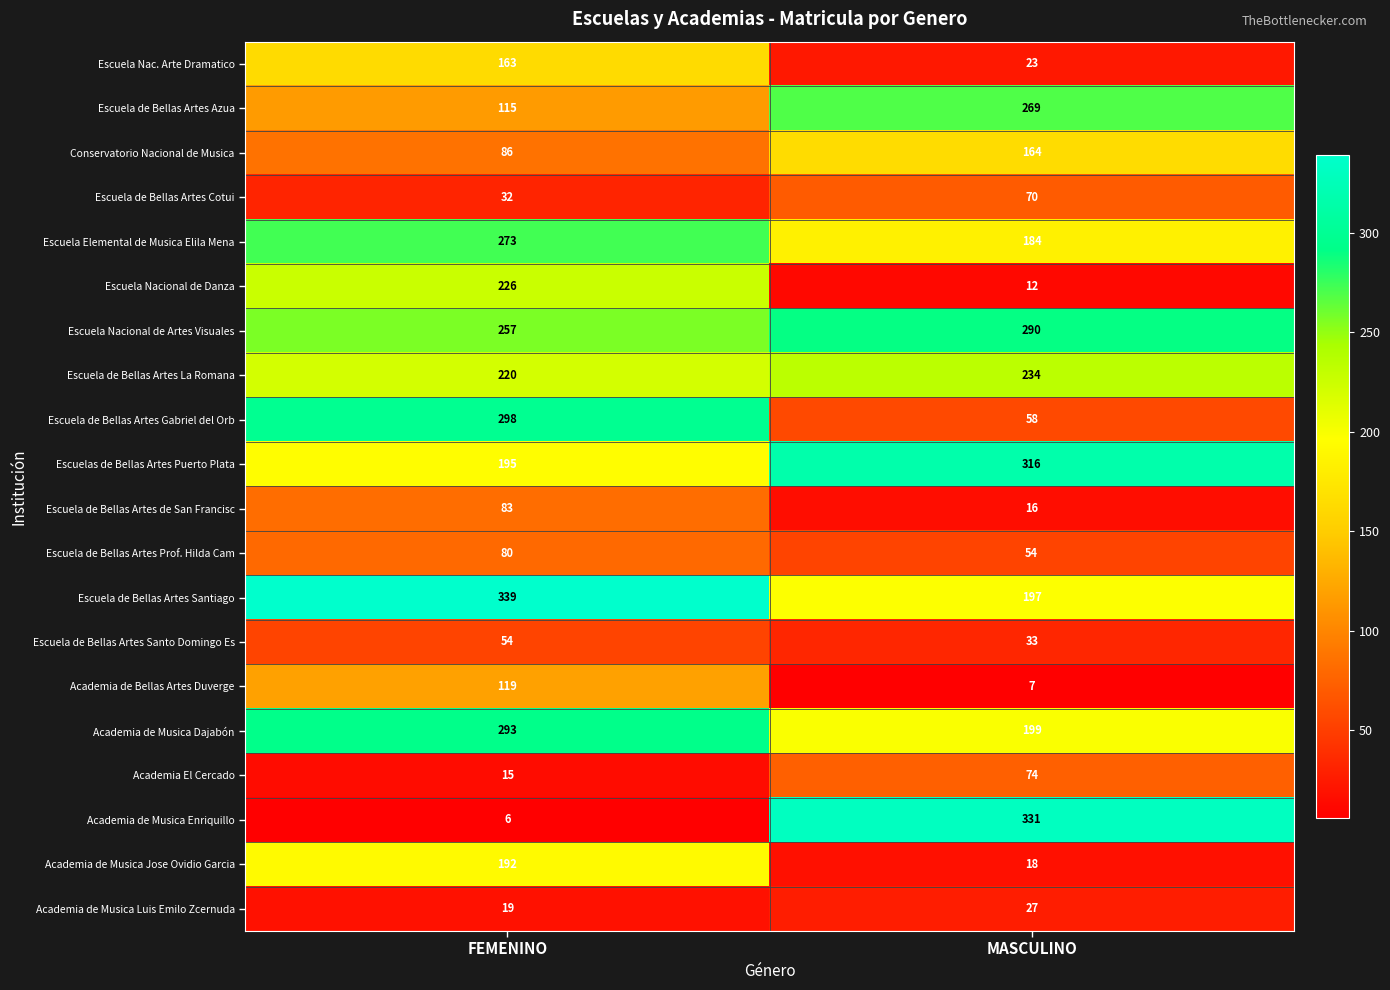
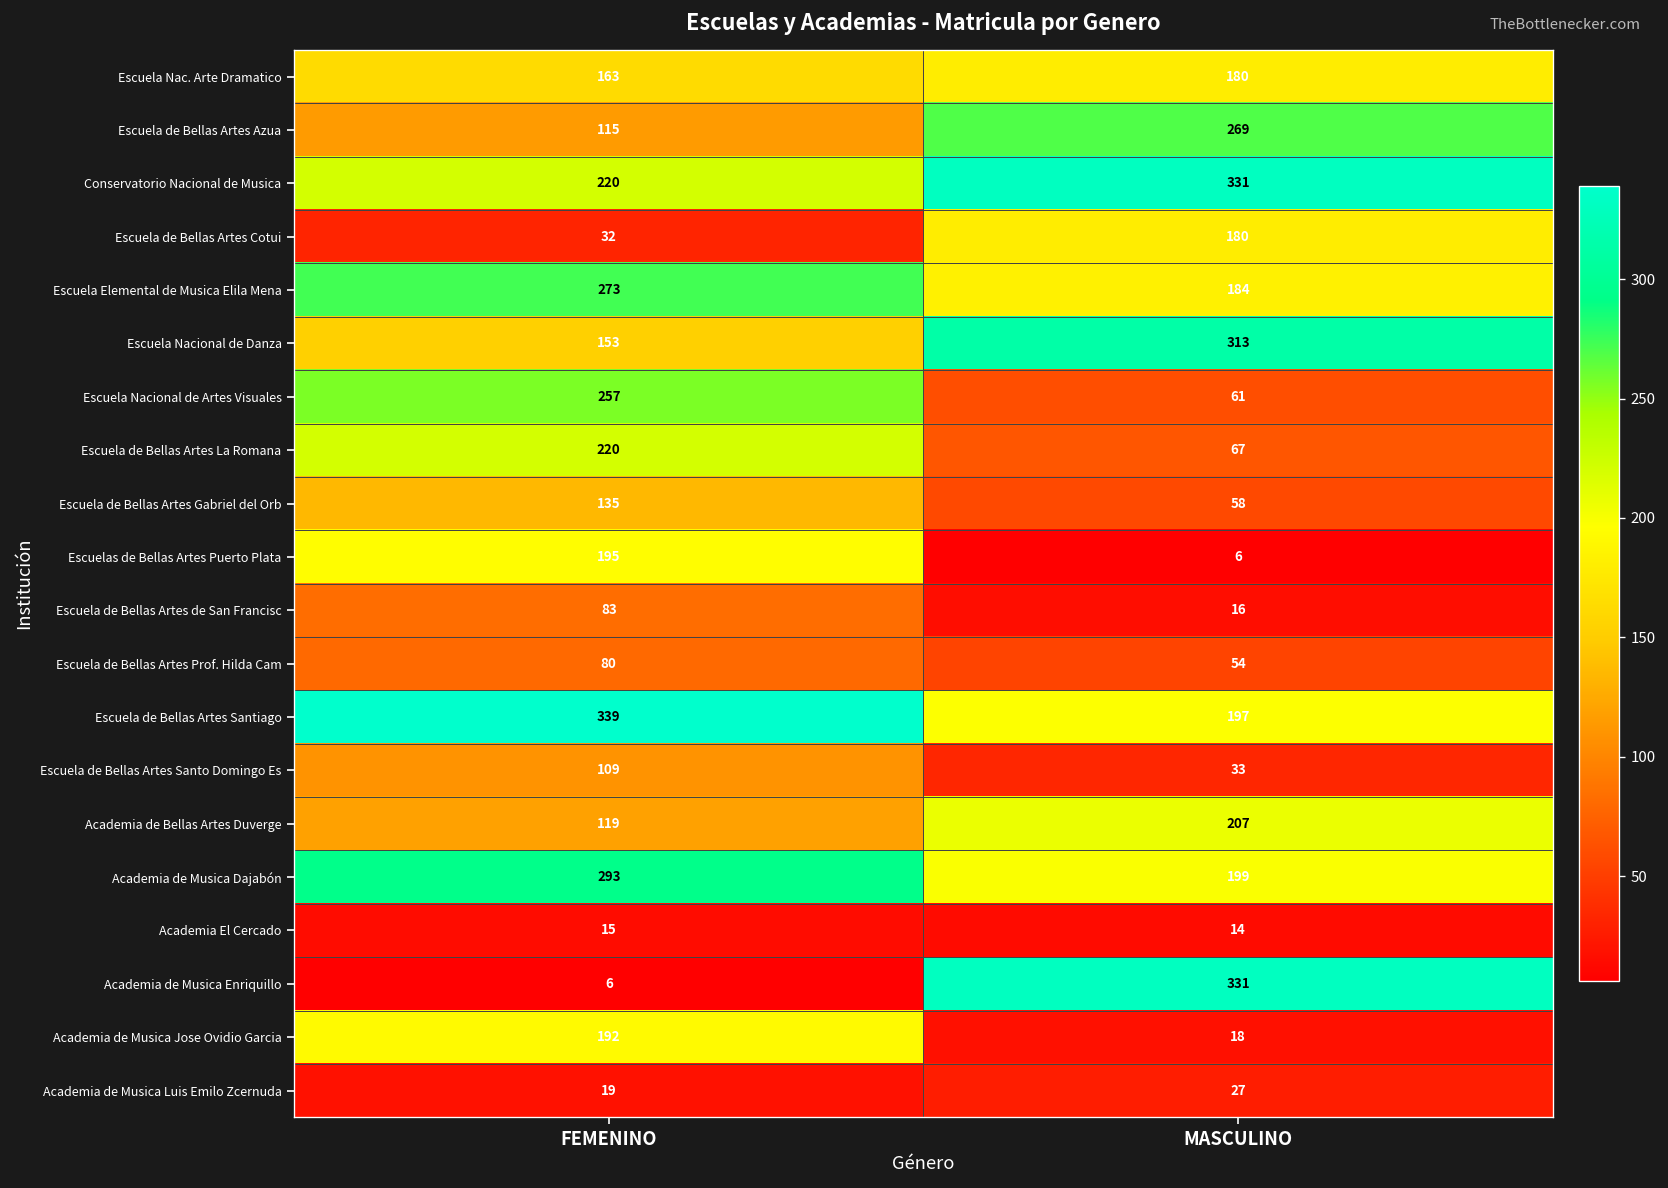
  {
    "Escuela Nac. Arte Dramatico": {
      "FEMENINO": 163,
-     "MASCULINO": 23
+     "MASCULINO": 180
    },
    "Escuela de Bellas Artes Azua": {
      "FEMENINO": 115,
      "MASCULINO": 269
    },
    "Conservatorio Nacional de Musica": {
-     "FEMENINO": 86,
-     "MASCULINO": 164
+     "FEMENINO": 220,
+     "MASCULINO": 331
    },
    "Escuela de Bellas Artes Cotui": {
      "FEMENINO": 32,
-     "MASCULINO": 70
+     "MASCULINO": 180
    },
    "Escuela Elemental de Musica Elila Mena": {
      "FEMENINO": 273,
      "MASCULINO": 184
    },
    "Escuela Nacional de Danza": {
-     "FEMENINO": 226,
-     "MASCULINO": 12
+     "FEMENINO": 153,
+     "MASCULINO": 313
    },
    "Escuela Nacional de Artes Visuales": {
      "FEMENINO": 257,
-     "MASCULINO": 290
+     "MASCULINO": 61
    },
    "Escuela de Bellas Artes La Romana": {
      "FEMENINO": 220,
-     "MASCULINO": 234
+     "MASCULINO": 67
    },
    "Escuela de Bellas Artes Gabriel del Orb": {
-     "FEMENINO": 298,
+     "FEMENINO": 135,
      "MASCULINO": 58
    },
    "Escuelas de Bellas Artes Puerto Plata": {
      "FEMENINO": 195,
-     "MASCULINO": 316
+     "MASCULINO": 6
    },
    "Escuela de Bellas Artes de San Francisc": {
      "FEMENINO": 83,
      "MASCULINO": 16
    },
    "Escuela de Bellas Artes Prof. Hilda Cam": {
      "FEMENINO": 80,
      "MASCULINO": 54
    },
    "Escuela de Bellas Artes Santiago": {
      "FEMENINO": 339,
      "MASCULINO": 197
    },
    "Escuela de Bellas Artes Santo Domingo Es": {
-     "FEMENINO": 54,
+     "FEMENINO": 109,
      "MASCULINO": 33
    },
    "Academia de Bellas Artes Duverge": {
      "FEMENINO": 119,
-     "MASCULINO": 7
+     "MASCULINO": 207
    },
    "Academia de Musica Dajabón": {
      "FEMENINO": 293,
      "MASCULINO": 199
    },
    "Academia El Cercado": {
      "FEMENINO": 15,
-     "MASCULINO": 74
+     "MASCULINO": 14
    },
    "Academia de Musica Enriquillo": {
      "FEMENINO": 6,
      "MASCULINO": 331
    },
    "Academia de Musica Jose Ovidio Garcia": {
      "FEMENINO": 192,
      "MASCULINO": 18
    },
    "Academia de Musica Luis Emilo Zcernuda": {
      "FEMENINO": 19,
      "MASCULINO": 27
    }
  }
